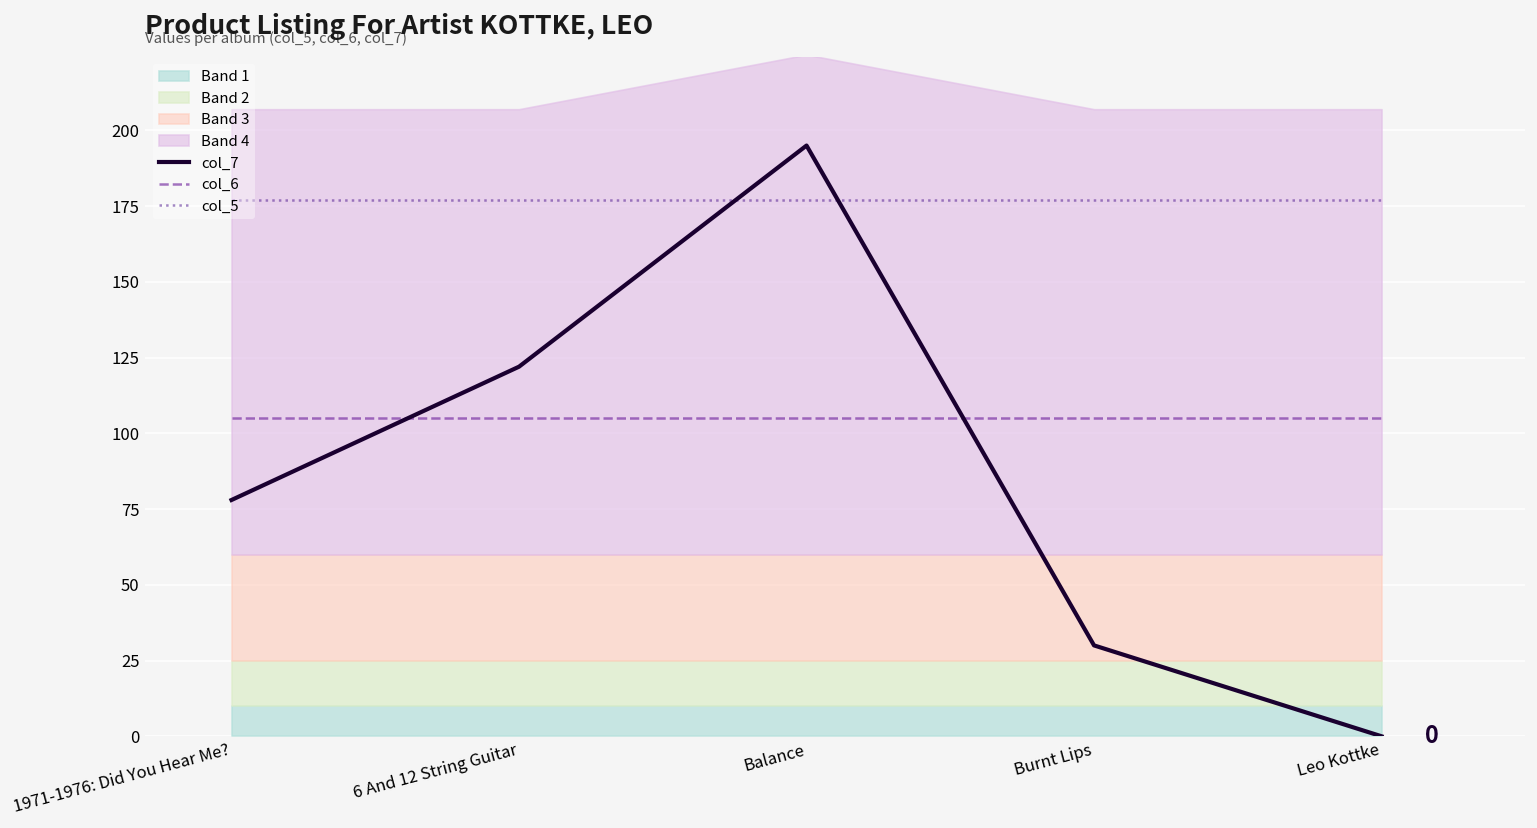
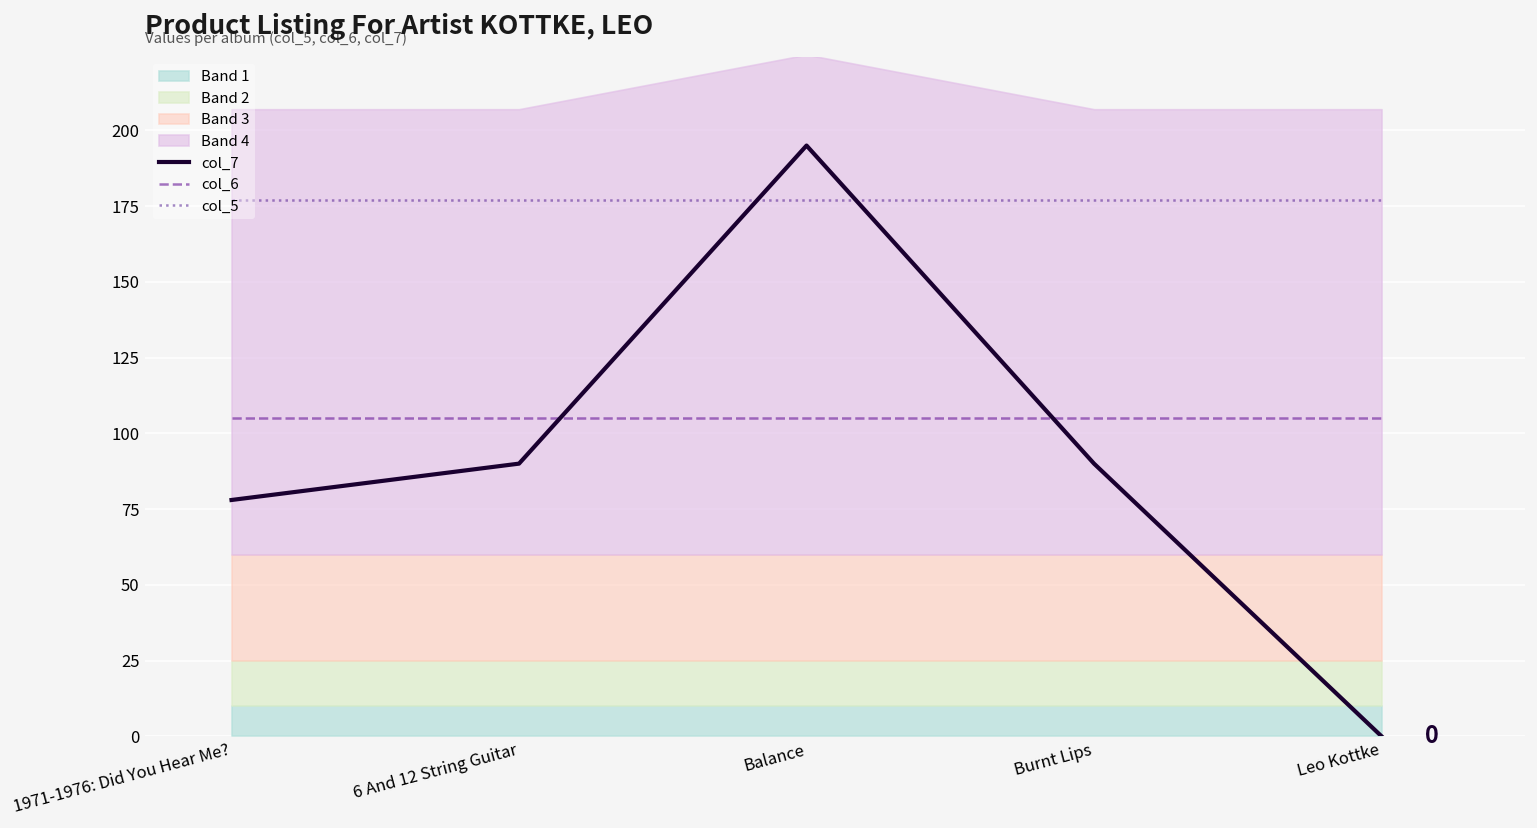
  {
    "col_7": {
      "1971-1976: Did You Hear Me?": 78,
-     "6 And 12 String Guitar": 122,
+     "6 And 12 String Guitar": 90,
      "Balance": 195,
-     "Burnt Lips": 30,
+     "Burnt Lips": 90,
      "Leo Kottke": 0
    }
  }
